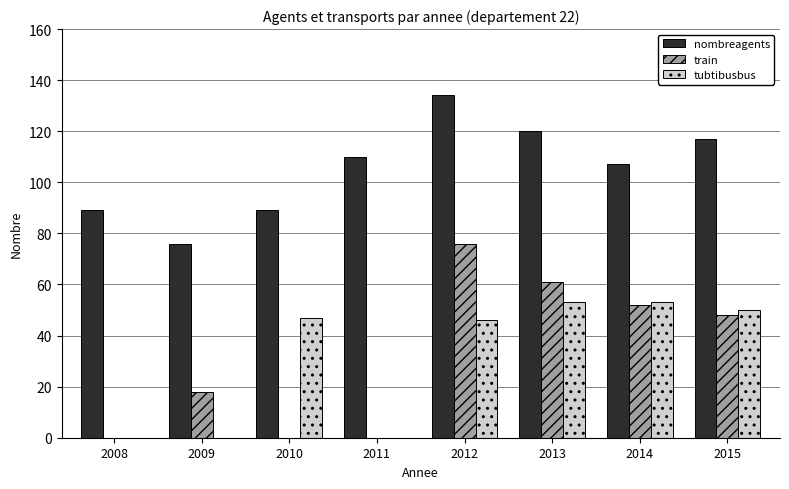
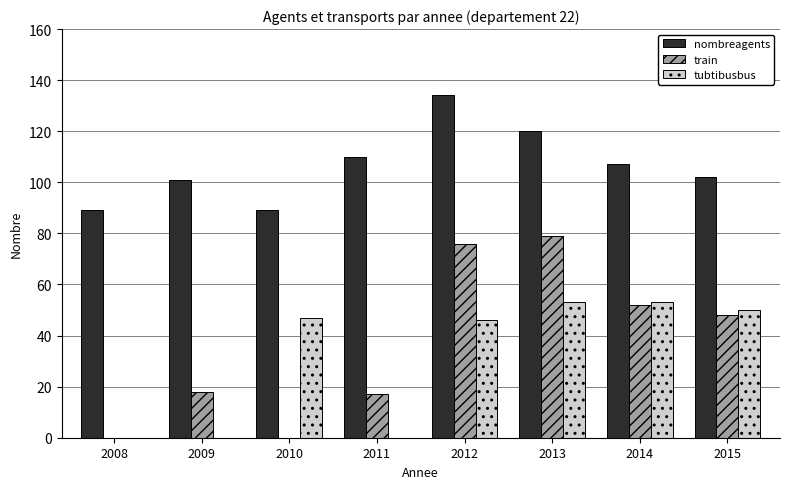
  {
    "nombreagents": {
      "2008": 89,
-     "2009": 76,
+     "2009": 101,
      "2010": 89,
      "2011": 110,
      "2012": 134,
      "2013": 120,
      "2014": 107,
-     "2015": 117
+     "2015": 102
    },
    "train": {
      "2008": 0,
      "2009": 18,
      "2010": 0,
-     "2011": 0,
+     "2011": 17,
      "2012": 76,
-     "2013": 61,
+     "2013": 79,
      "2014": 52,
      "2015": 48
    },
    "tubtibusbus": {
      "2008": 0,
      "2009": 0,
      "2010": 47,
      "2011": 0,
      "2012": 46,
      "2013": 53,
      "2014": 53,
      "2015": 50
    }
  }
